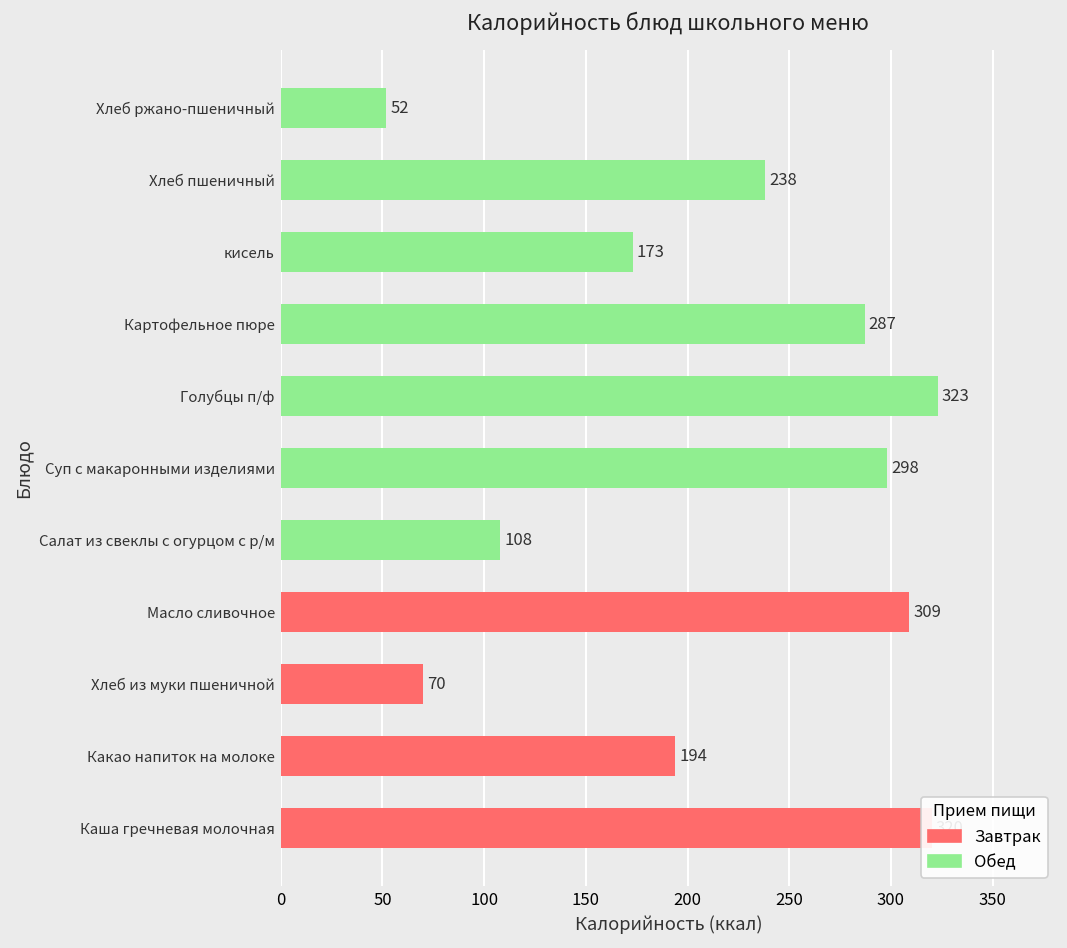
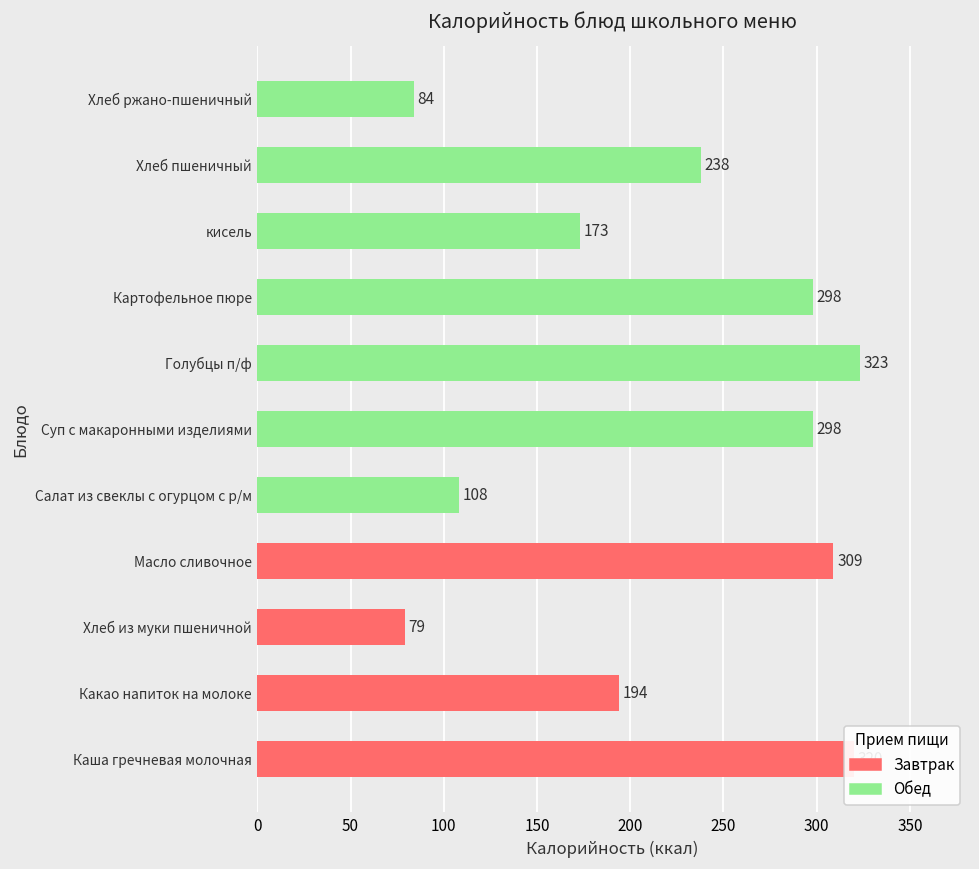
  {
-   "Хлеб ржано-пшеничный": 52,
+   "Хлеб ржано-пшеничный": 84,
    "Хлеб пшеничный": 238,
    "кисель": 173,
-   "Картофельное пюре": 287,
+   "Картофельное пюре": 298,
    "Голубцы п/ф": 323,
    "Суп с макаронными изделиями": 298,
    "Салат из свеклы с огурцом с р/м": 108,
    "Масло сливочное": 309,
-   "Хлеб из муки пшеничной": 70,
+   "Хлеб из муки пшеничной": 79,
    "Какао напиток на молоке": 194
  }
